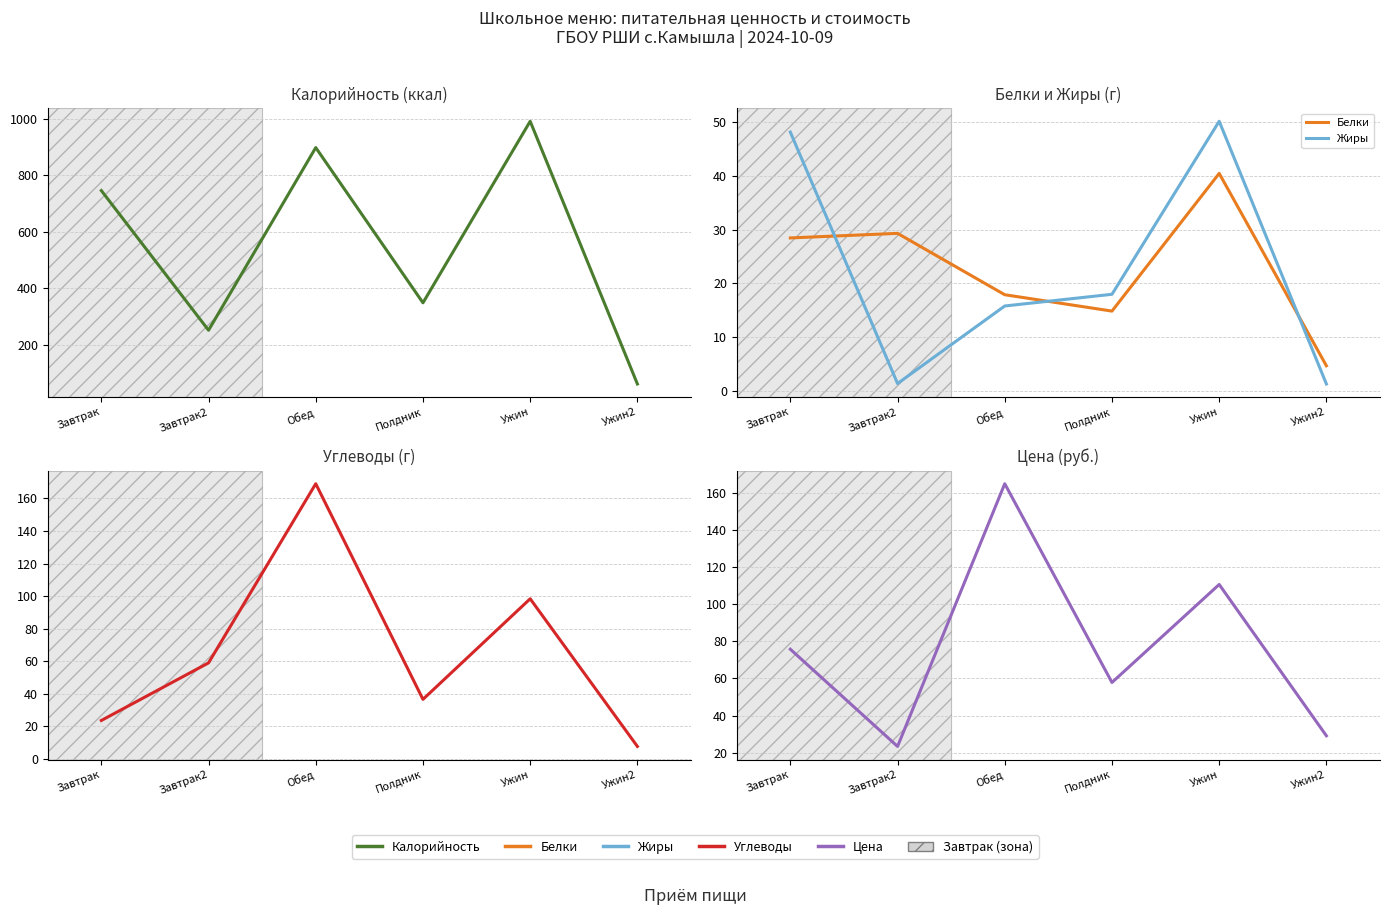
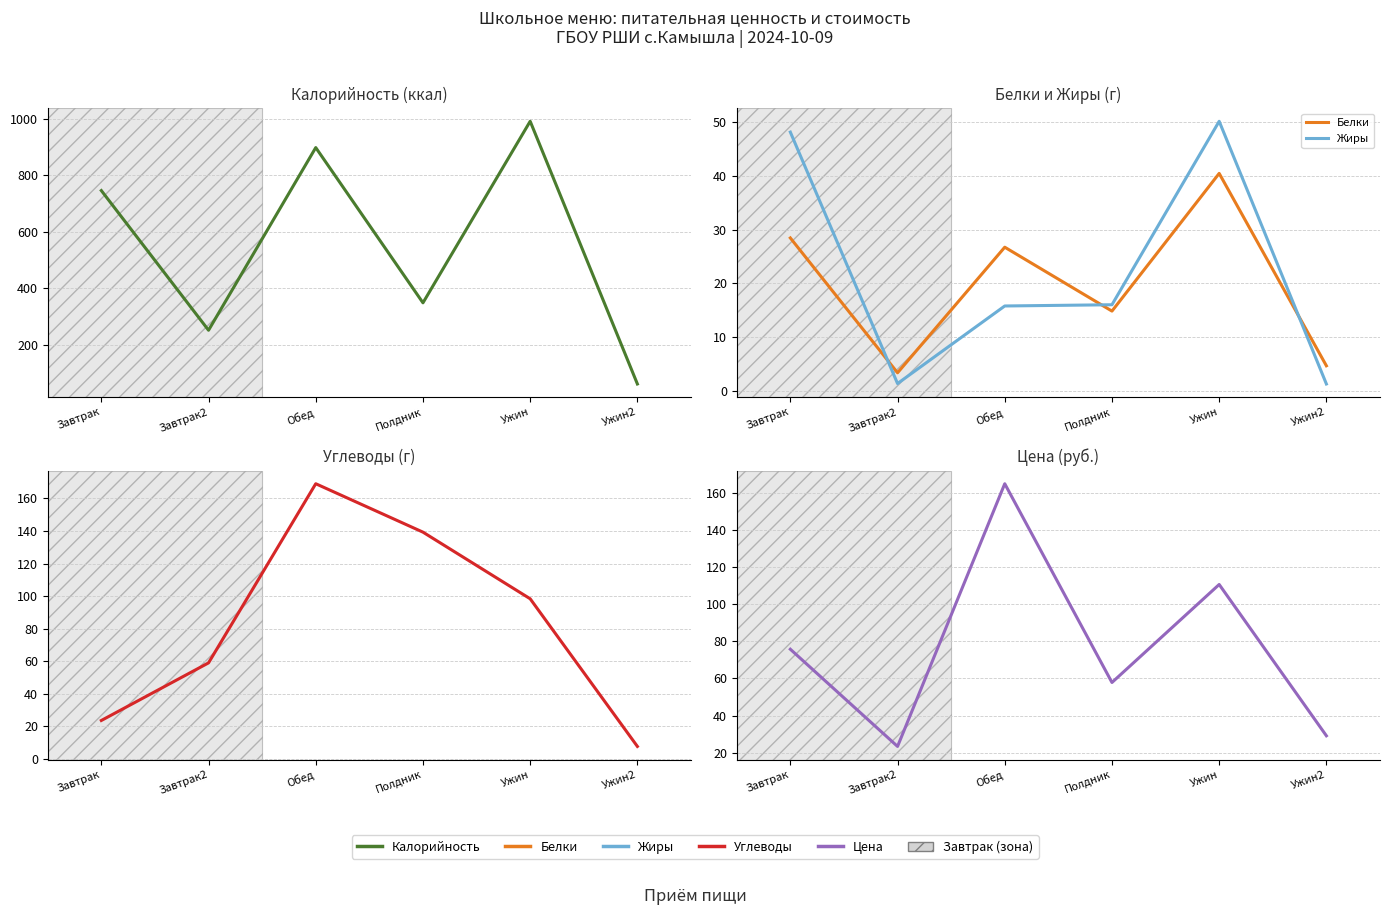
  {
    "Калорийность (ккал)": {
      "Завтрак": 750,
      "Завтрак2": 250,
      "Обед": 900,
      "Полдник": 350,
      "Ужин": 990,
      "Ужин2": 60
    },
    "Белки и Жиры (г)": {
      "Белки": {
        "Завтрак": 28,
-       "Завтрак2": 29,
-       "Обед": 18,
+       "Завтрак2": 3,
+       "Обед": 27,
        "Полдник": 15,
        "Ужин": 40,
        "Ужин2": 5
      },
      "Жиры": {
        "Завтрак": 48,
        "Завтрак2": 1,
        "Обед": 16,
-       "Полдник": 18,
+       "Полдник": 16,
        "Ужин": 50,
        "Ужин2": 1
      }
    },
    "Углеводы (г)": {
      "Завтрак": 24,
      "Завтрак2": 59,
      "Обед": 169,
-     "Полдник": 37,
+     "Полдник": 139,
      "Ужин": 98,
      "Ужин2": 8
    },
    "Цена (руб.)": {
      "Завтрак": 76,
      "Завтрак2": 23,
      "Обед": 165,
      "Полдник": 58,
      "Ужин": 111,
      "Ужин2": 29
    }
  }
